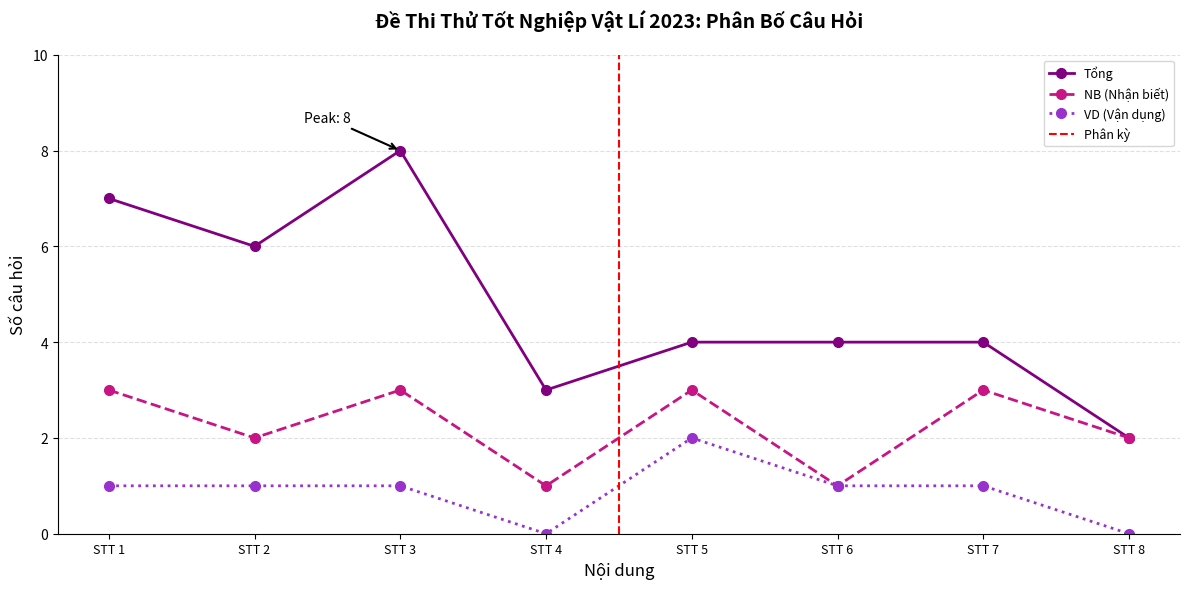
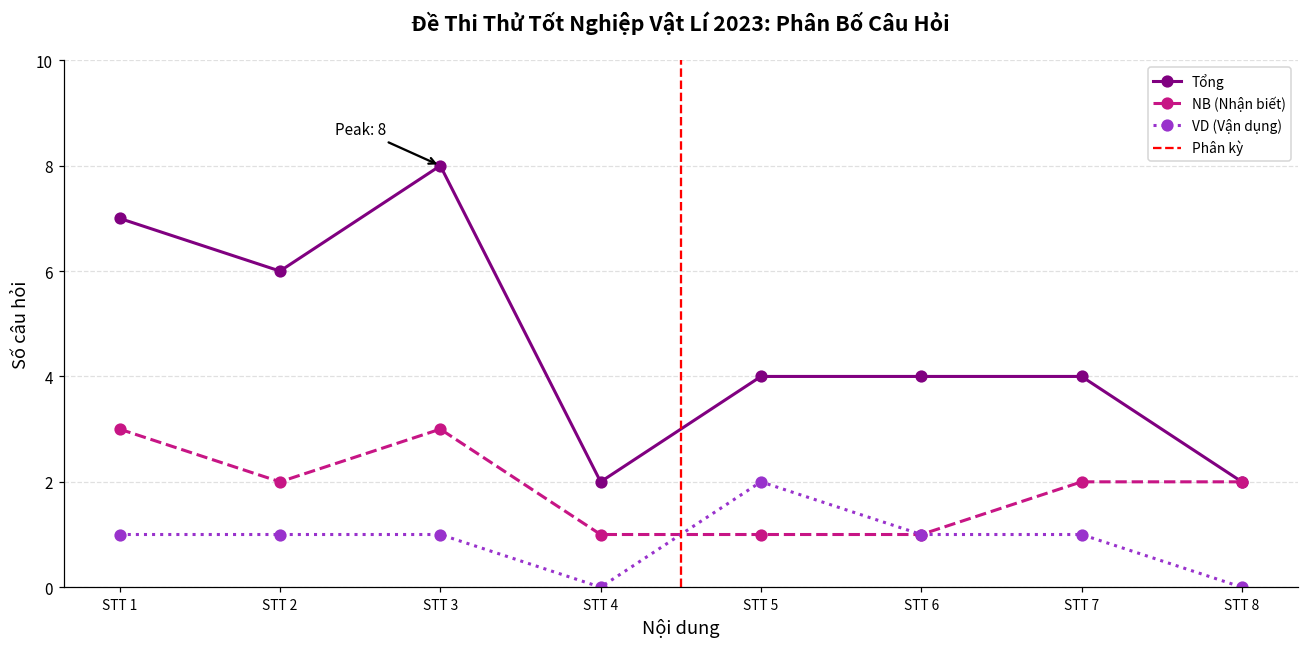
  {
    "Tổng": {
      "STT 1": 7,
      "STT 2": 6,
-     "STT 4": 3,
+     "STT 4": 2,
      "STT 5": 4,
      "STT 6": 4,
      "STT 7": 4
    },
    "NB (Nhận biết)": {
      "STT 1": 3,
      "STT 2": 2,
      "STT 3": 3,
      "STT 4": 1,
-     "STT 5": 3,
-     "STT 7": 3
+     "STT 5": 1,
+     "STT 7": 2
    },
    "VD (Vận dụng)": {
      "STT 1": 1,
      "STT 2": 1,
      "STT 3": 1,
      "STT 4": 0,
      "STT 5": 2,
      "STT 7": 1,
      "STT 8": 0
    }
  }
